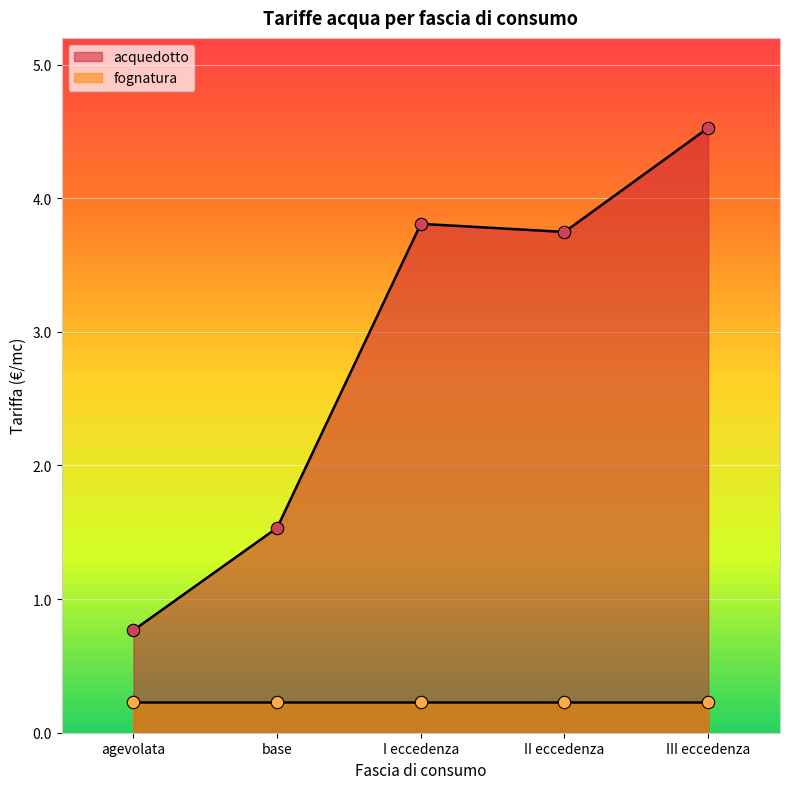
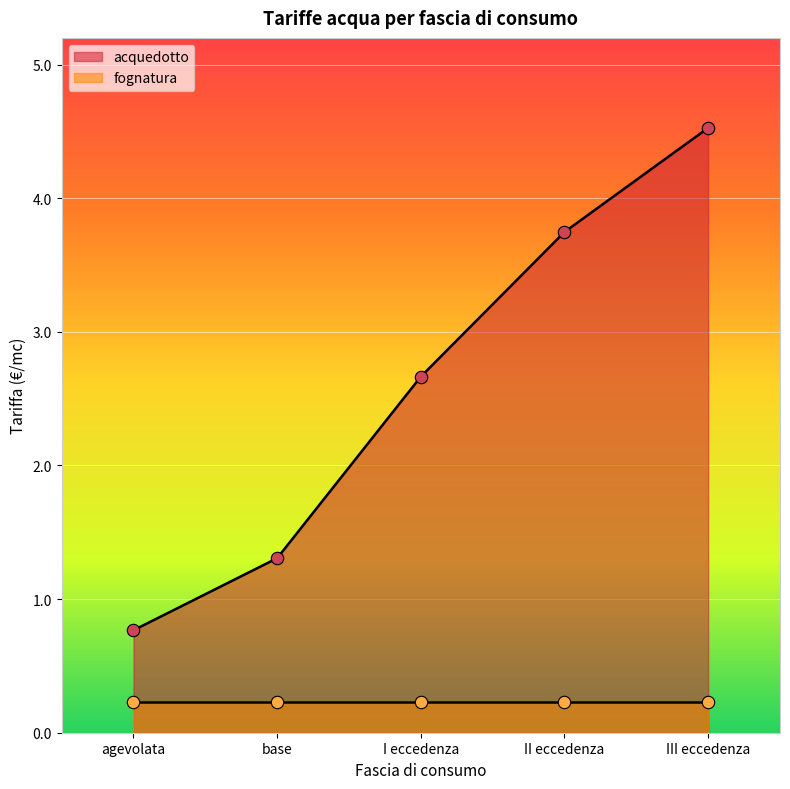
  {
    "acquedotto": {
      "agevolata": 0.77,
-     "base": 1.53,
-     "I eccedenza": 3.81,
+     "base": 1.31,
+     "I eccedenza": 2.66,
      "II eccedenza": 3.75,
      "III eccedenza": 4.53
    },
    "fognatura": {
      "agevolata": 0.23,
      "base": 0.23,
      "I eccedenza": 0.23,
      "II eccedenza": 0.23,
      "III eccedenza": 0.23
    }
  }
